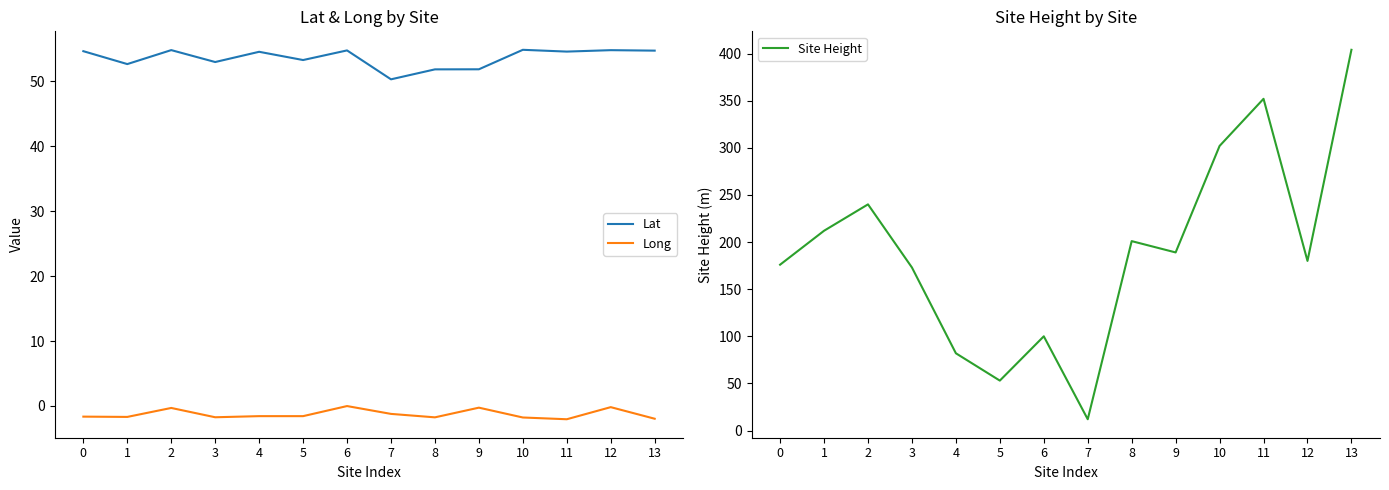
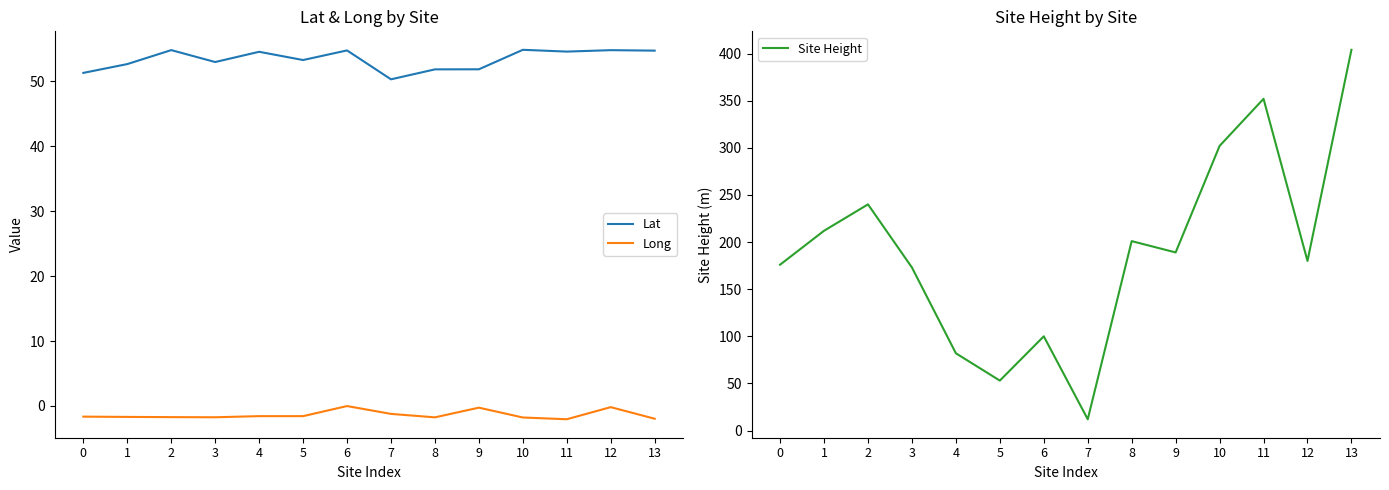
  {
    "Lat & Long by Site": {
      "Lat": {
-       "0": 55,
+       "0": 51,
        "1": 53,
        "2": 55,
        "3": 53,
        "4": 55,
        "5": 53,
        "6": 55,
        "7": 50,
        "8": 52,
        "9": 52,
        "10": 55,
        "11": 55,
        "12": 55,
        "13": 55
      },
      "Long": {
        "0": -2,
        "1": -2,
-       "2": 0,
+       "2": -2,
        "3": -2,
        "4": -2,
        "5": -2,
        "6": 0,
        "7": -1,
        "8": -2,
        "9": 0,
        "10": -2,
        "11": -2,
        "12": 0,
        "13": -2
      }
    },
    "Site Height by Site": {
      "0": 180,
      "1": 210,
      "2": 240,
      "3": 170,
      "4": 80,
      "5": 50,
      "6": 100,
      "7": 10,
      "8": 200,
      "9": 190,
      "10": 300,
      "11": 350,
      "12": 180,
      "13": 400
    }
  }
